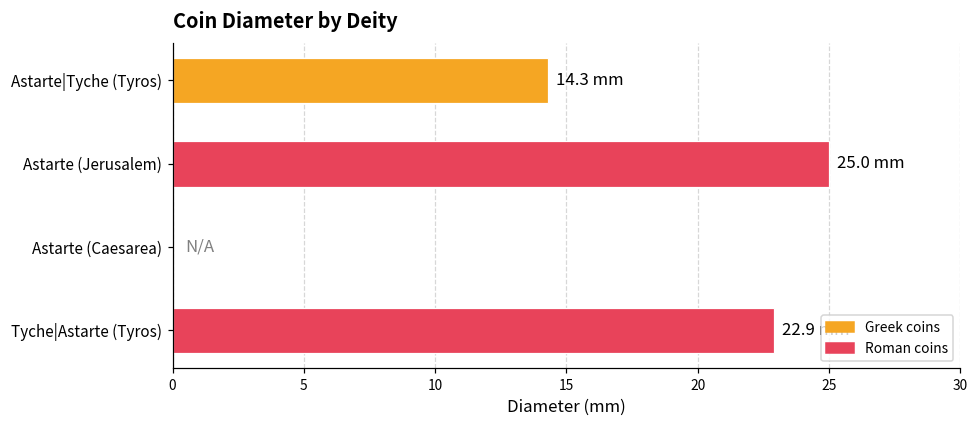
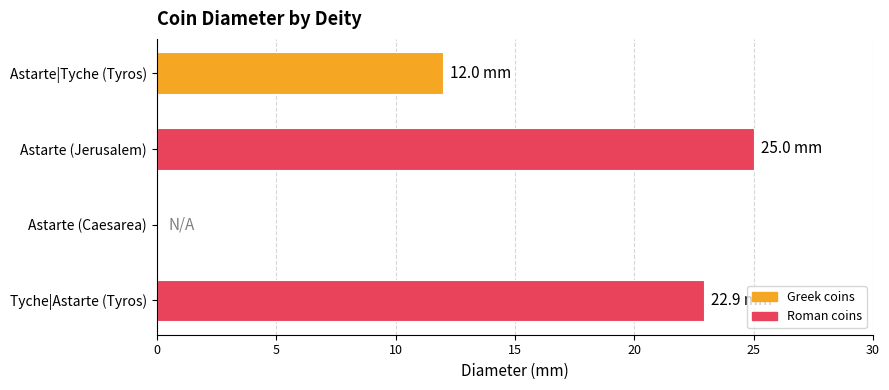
  {
-   "Astarte|Tyche (Tyros)": 14.3,
+   "Astarte|Tyche (Tyros)": 12.0,
    "Astarte (Jerusalem)": 25.0
  }
